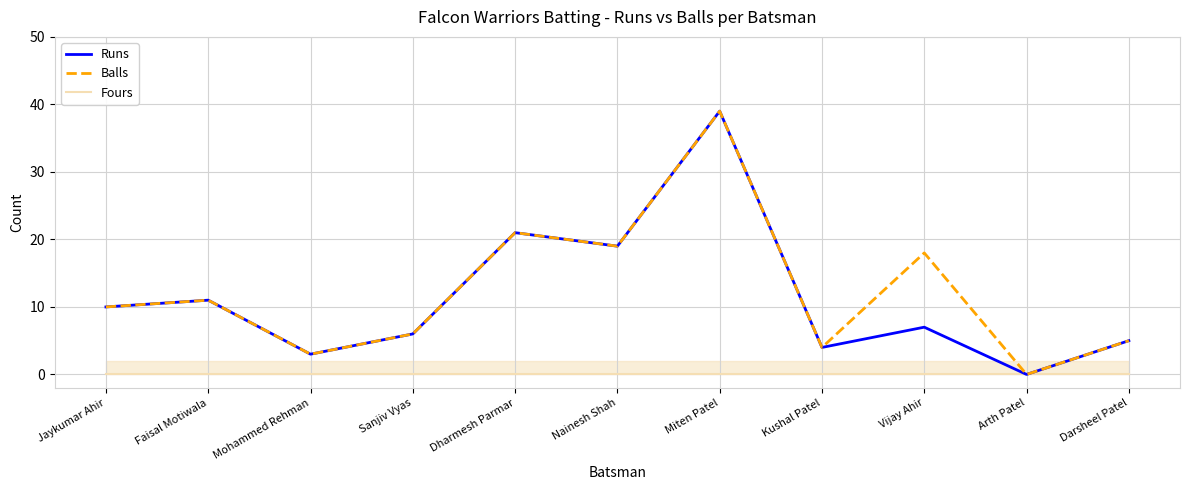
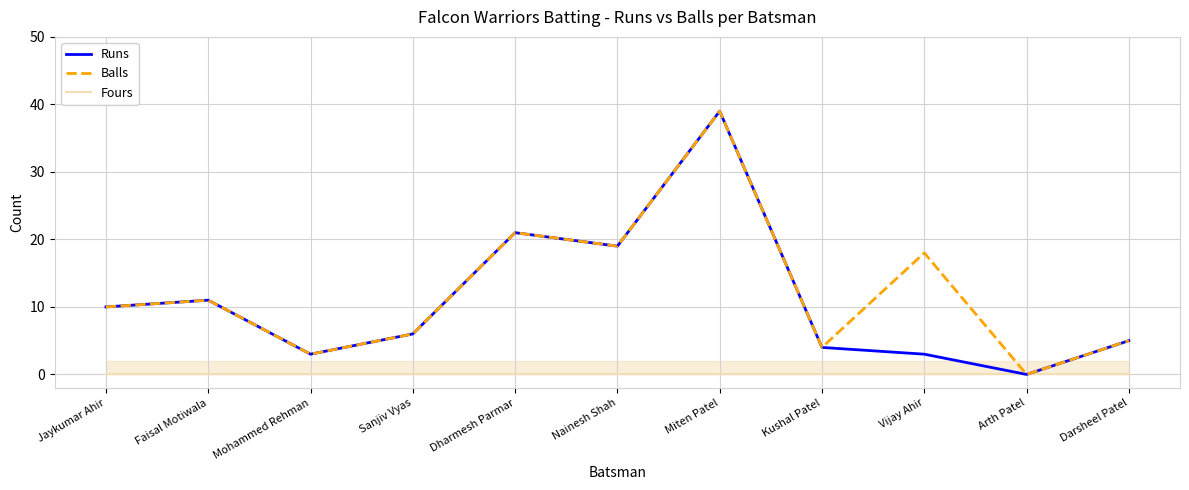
  {
    "Runs": {
-     "Vijay Ahir": 7
+     "Vijay Ahir": 3
    },
    "Balls": {
      "Vijay Ahir": 18
    }
  }
